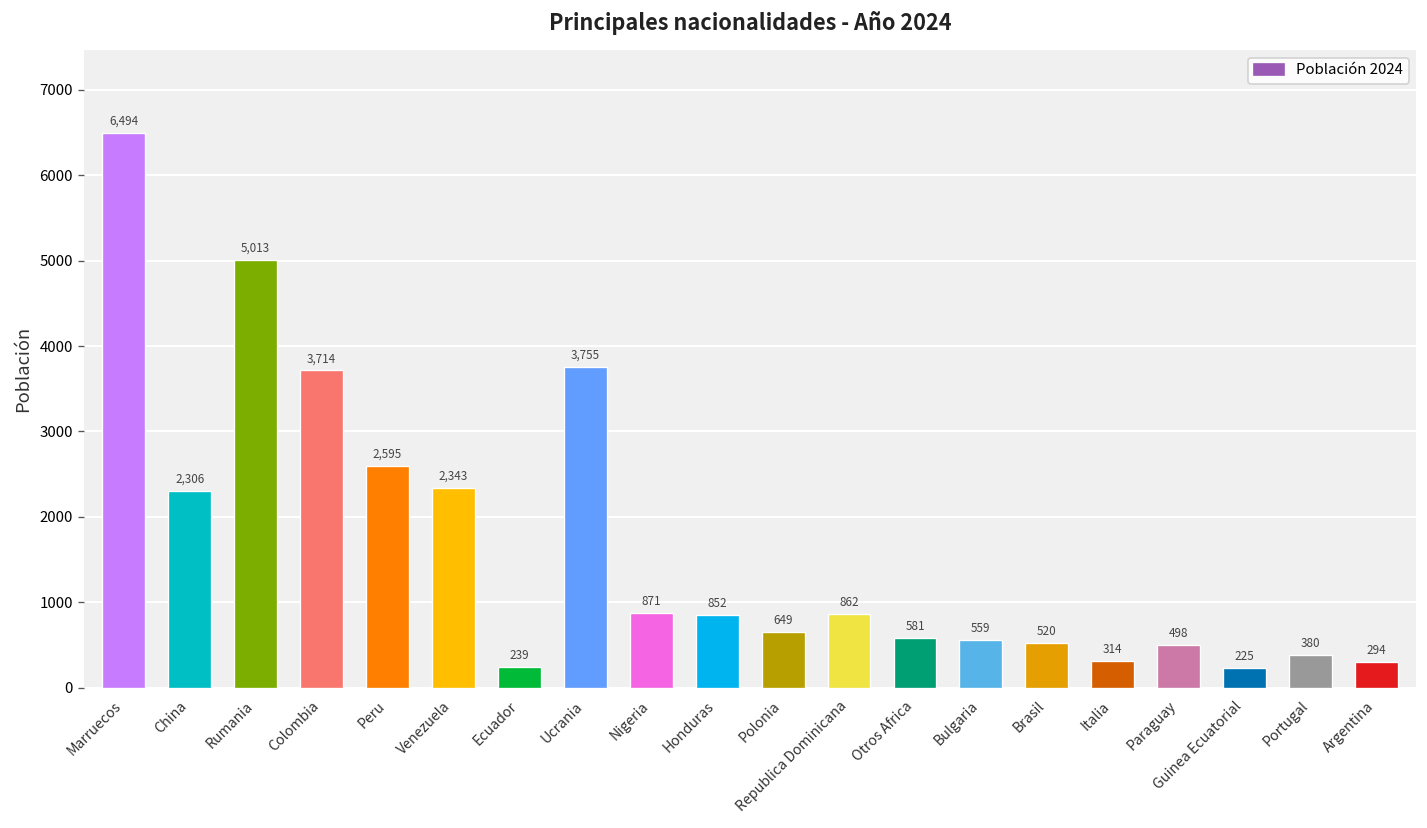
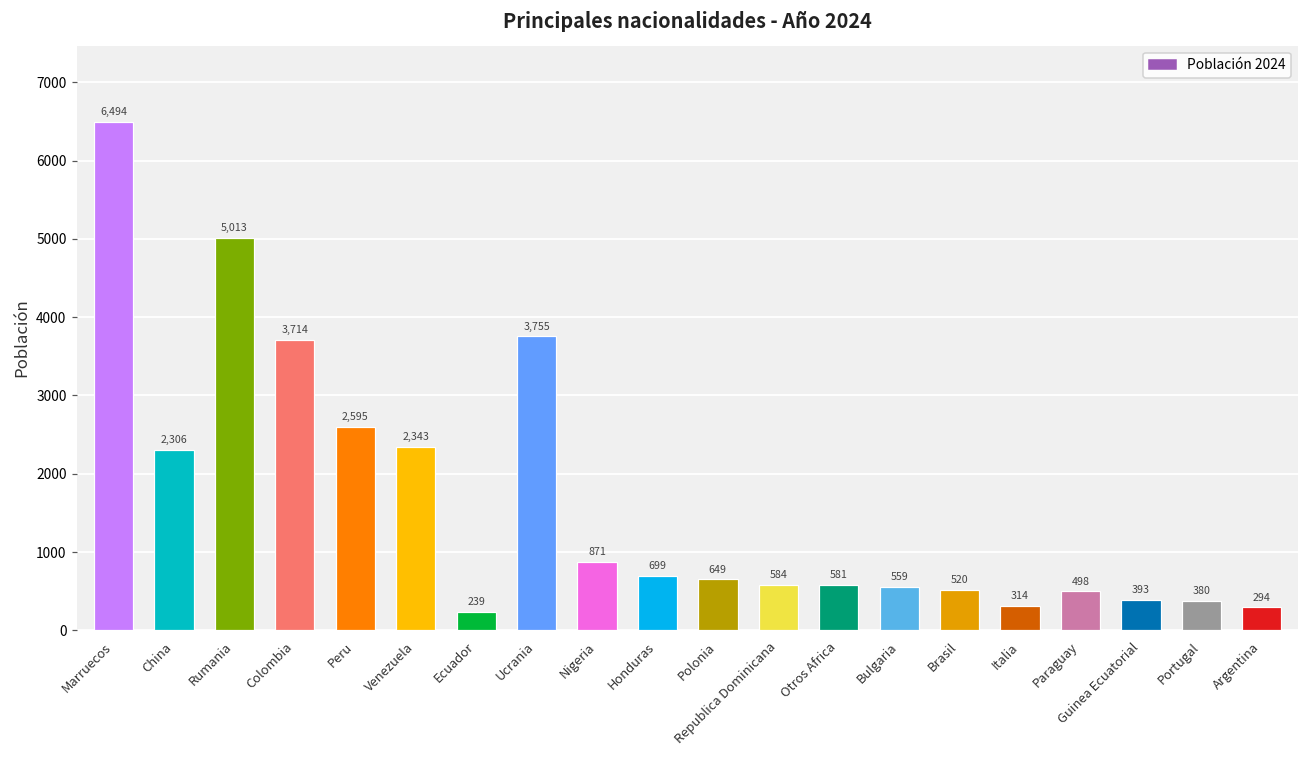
  {
    "Marruecos": "6,494",
    "China": "2,306",
    "Rumania": "5,013",
    "Colombia": "3,714",
    "Peru": "2,595",
    "Venezuela": "2,343",
    "Ecuador": "239",
    "Ucrania": "3,755",
    "Nigeria": "871",
-   "Honduras": "852",
+   "Honduras": "699",
    "Polonia": "649",
-   "Republica Dominicana": "862",
+   "Republica Dominicana": "584",
    "Otros Africa": "581",
    "Bulgaria": "559",
    "Brasil": "520",
    "Italia": "314",
    "Paraguay": "498",
-   "Guinea Ecuatorial": "225",
+   "Guinea Ecuatorial": "393",
    "Portugal": "380",
    "Argentina": "294"
  }
